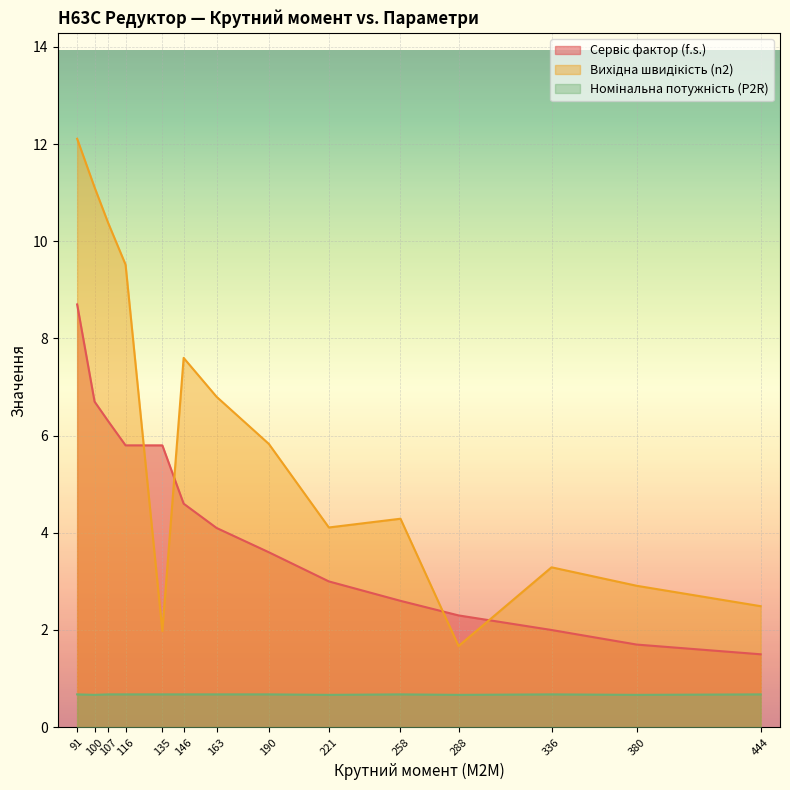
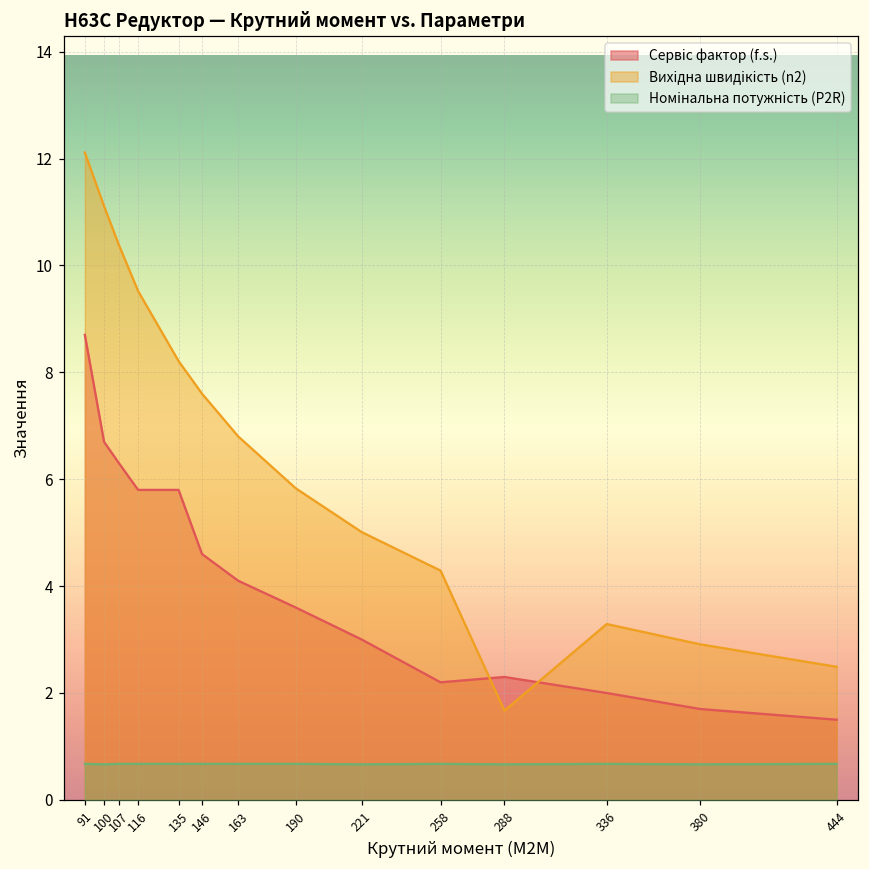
  {
    "Сервіс фактор (f.s.)": {
      "91": 8.7,
      "100": 6.7,
      "107": 6.3,
      "116": 5.8,
      "135": 5.8,
      "146": 4.6,
      "163": 4.1,
      "190": 3.6,
      "221": 3.0,
-     "258": 2.6,
+     "258": 2.2,
      "288": 2.3,
      "336": 2.0,
      "380": 1.7,
      "444": 1.5
    },
    "Вихідна швидікість (n2)": {
      "91": 12.1,
      "100": 11.1,
      "107": 10.4,
      "116": 9.5,
-     "135": 2.0,
+     "135": 8.2,
      "146": 7.6,
      "163": 6.8,
      "190": 5.8,
-     "221": 4.1,
+     "221": 5.0,
      "258": 4.3,
      "288": 1.7,
      "336": 3.3,
      "380": 2.9,
      "444": 2.5
    },
    "Номінальна потужність (P2R)": {
      "91": 0.7,
      "100": 0.7,
      "107": 0.7,
      "116": 0.7,
      "135": 0.7,
      "146": 0.7,
      "163": 0.7,
      "190": 0.7,
      "221": 0.7,
      "258": 0.7,
      "288": 0.7,
      "336": 0.7,
      "380": 0.7,
      "444": 0.7
    }
  }
